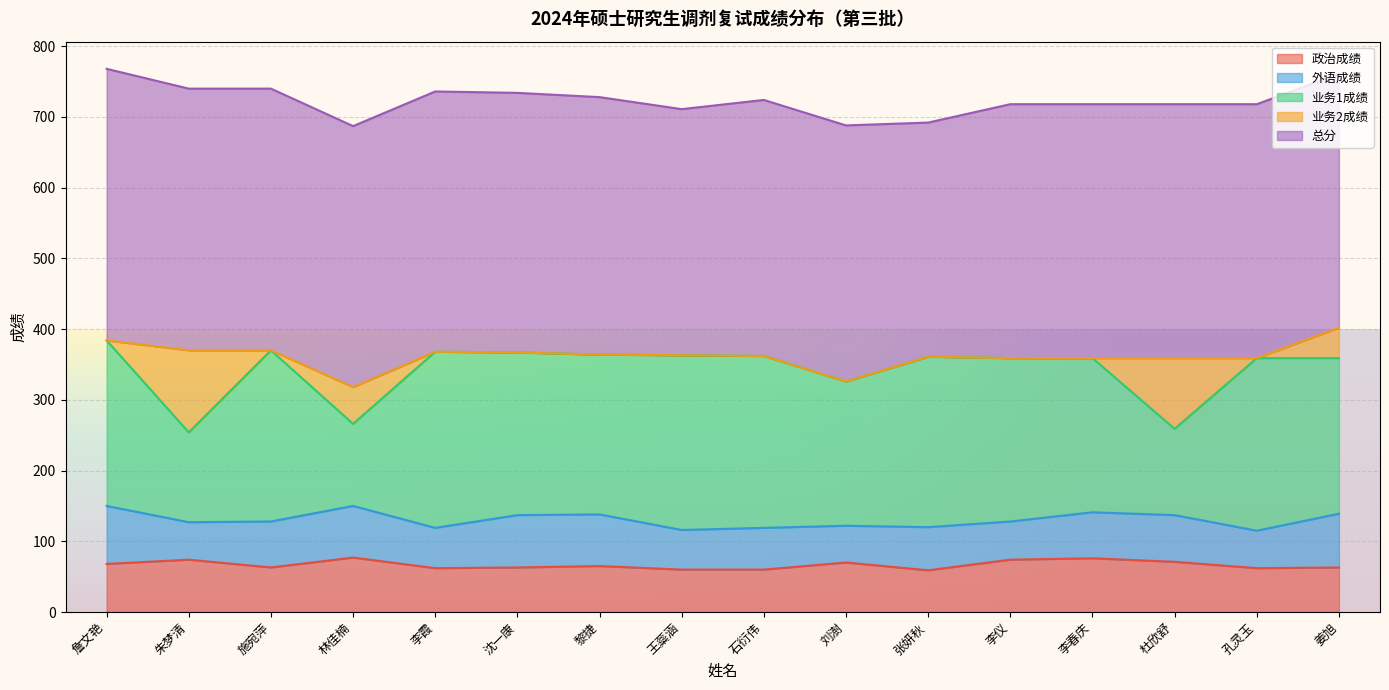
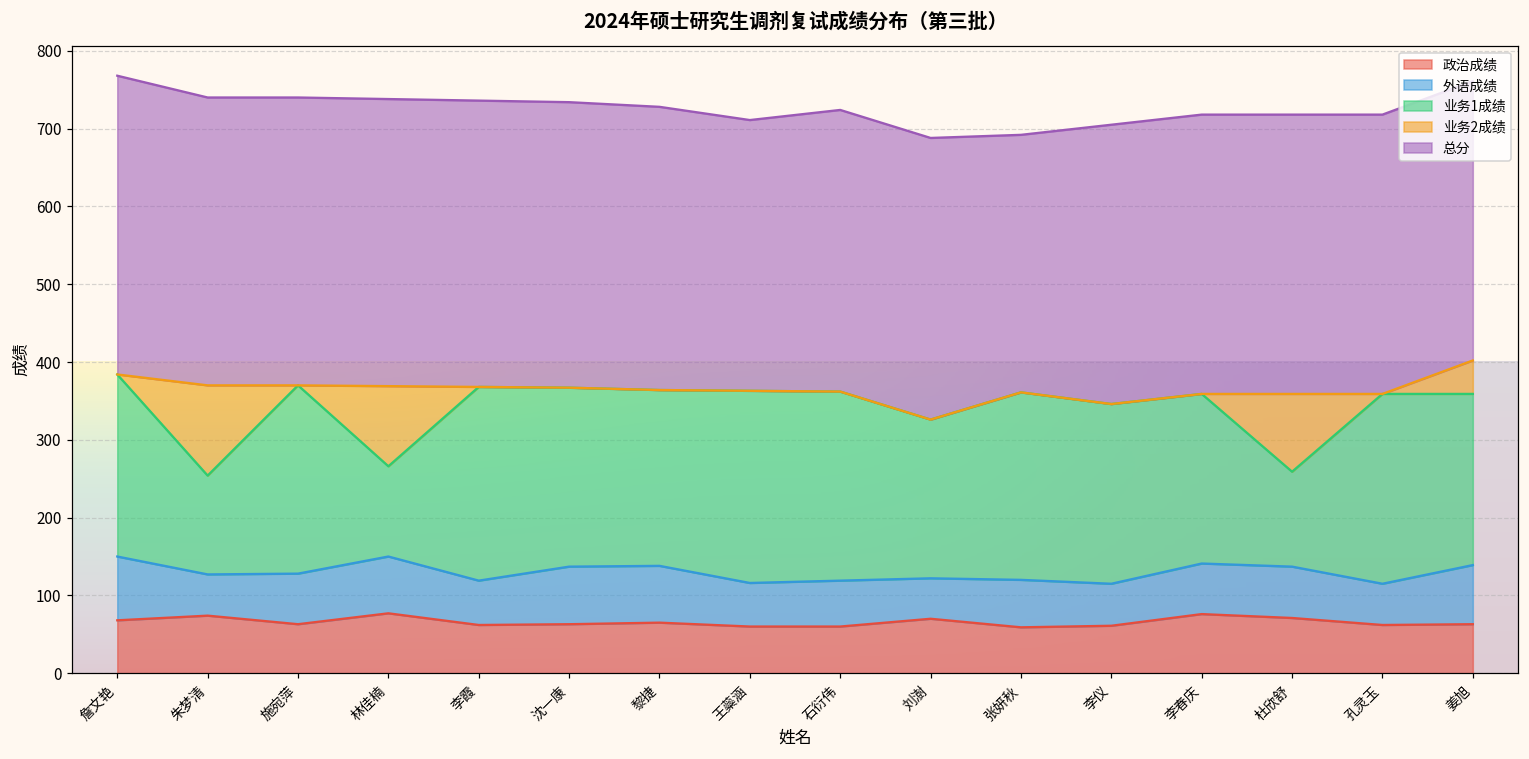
  {
    "政治成绩": {
      "詹文艳": 70,
      "朱梦清": 70,
      "施宛萍": 60,
      "林佳楠": 80,
      "李霞": 60,
      "沈一康": 60,
      "黎捷": 70,
      "王蘂涵": 60,
      "石衍伟": 60,
      "刘澍": 70,
      "张妍秋": 60,
-     "李仪": 70,
+     "李仪": 60,
      "李春庆": 80,
      "杜欣舒": 70,
      "孔灵玉": 60,
      "姜旭": 60
    },
    "外语成绩": {
      "詹文艳": 80,
      "朱梦清": 50,
      "施宛萍": 70,
      "林佳楠": 70,
      "李霞": 60,
      "沈一康": 70,
      "黎捷": 70,
      "王蘂涵": 60,
      "石衍伟": 60,
      "刘澍": 50,
      "张妍秋": 60,
      "李仪": 50,
      "李春庆": 70,
      "杜欣舒": 70,
      "孔灵玉": 50,
      "姜旭": 80
    },
    "业务1成绩": {
      "朱梦清": 130,
      "林佳楠": 120,
      "杜欣舒": 120,
      "姜旭": 220
    },
    "业务2成绩": {
      "朱梦清": 120,
-     "林佳楠": 50,
+     "林佳楠": 100,
      "杜欣舒": 100,
      "姜旭": 40
    },
    "总分": {
      "詹文艳": 380,
      "朱梦清": 370,
      "施宛萍": 370,
      "林佳楠": 370,
      "李霞": 370,
      "沈一康": 370,
      "黎捷": 360,
      "王蘂涵": 350,
      "石衍伟": 360,
      "刘澍": 360,
      "张妍秋": 330,
      "李仪": 360,
      "李春庆": 360,
      "杜欣舒": 360,
      "孔灵玉": 360
    }
  }
